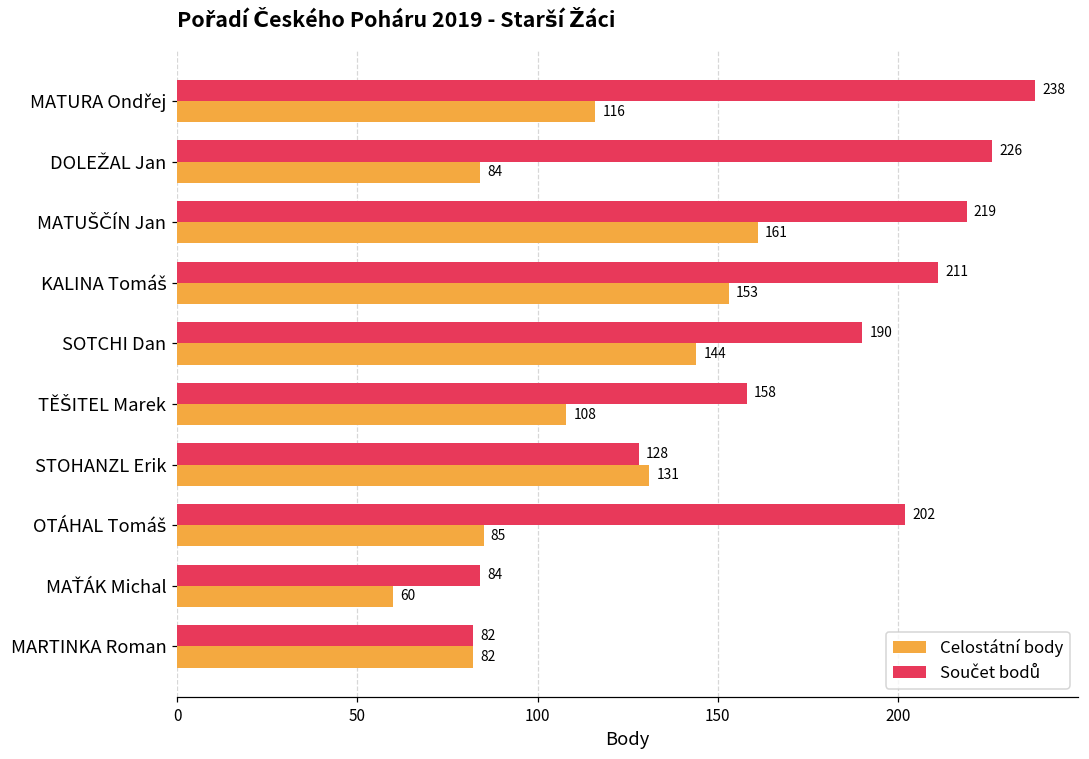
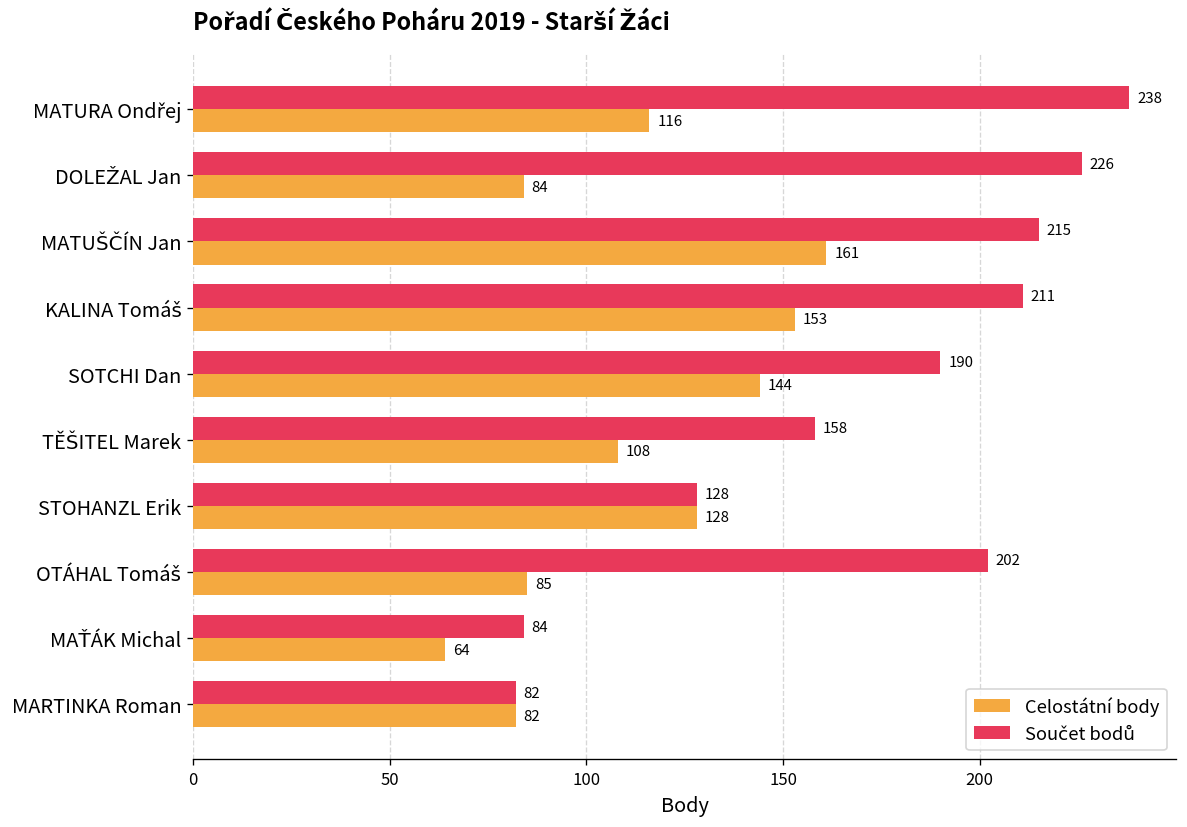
  {
    "Celostátní body": {
      "MATURA Ondřej": 116,
      "DOLEŽAL Jan": 84,
      "MATUŠČÍN Jan": 161,
      "KALINA Tomáš": 153,
      "SOTCHI Dan": 144,
      "TĚŠITEL Marek": 108,
-     "STOHANZL Erik": 131,
+     "STOHANZL Erik": 128,
      "OTÁHAL Tomáš": 85,
-     "MAŤÁK Michal": 60,
+     "MAŤÁK Michal": 64,
      "MARTINKA Roman": 82
    },
    "Součet bodů": {
      "MATURA Ondřej": 238,
      "DOLEŽAL Jan": 226,
-     "MATUŠČÍN Jan": 219,
+     "MATUŠČÍN Jan": 215,
      "KALINA Tomáš": 211,
      "SOTCHI Dan": 190,
      "TĚŠITEL Marek": 158,
      "STOHANZL Erik": 128,
      "OTÁHAL Tomáš": 202,
      "MAŤÁK Michal": 84,
      "MARTINKA Roman": 82
    }
  }
